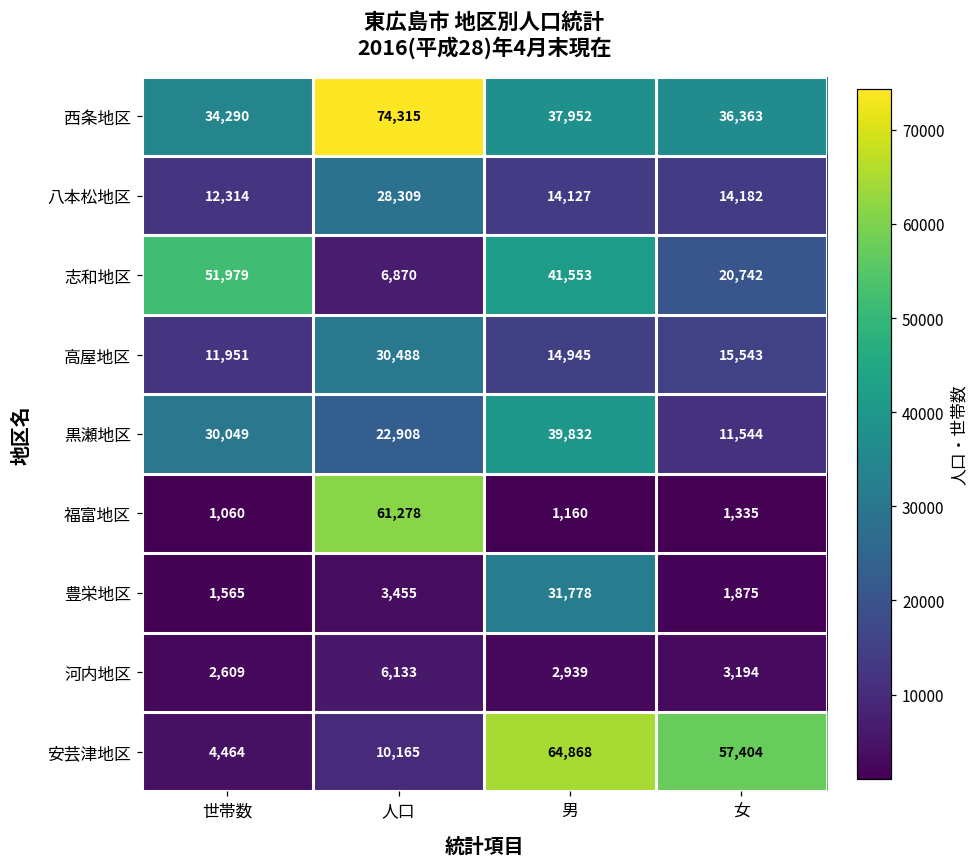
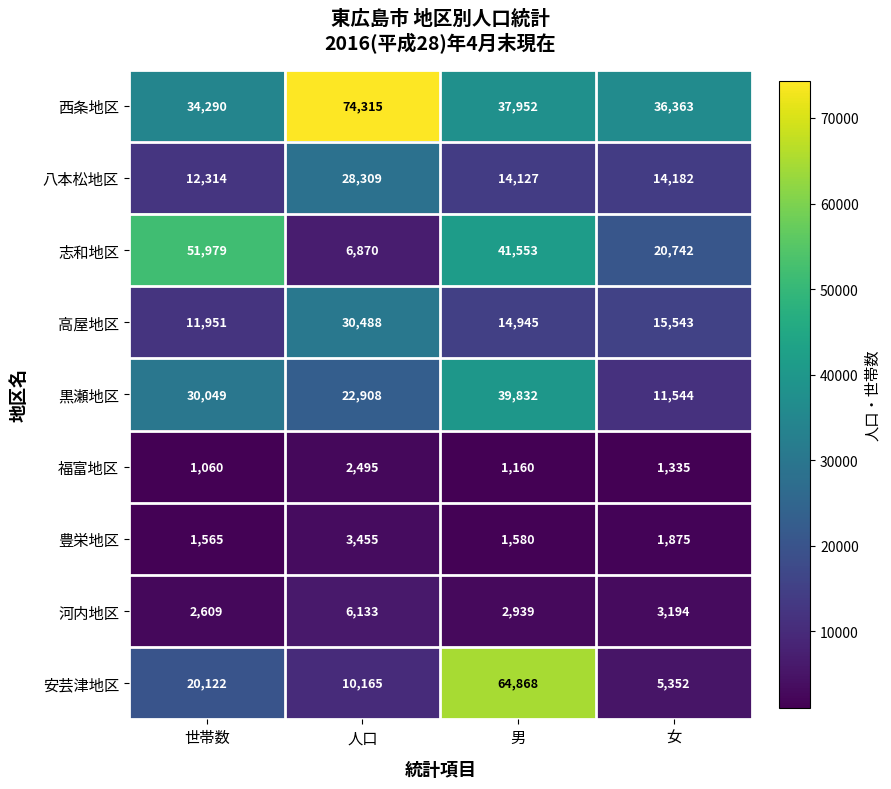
  {
    "西条地区": {
      "世帯数": "34,290",
      "人口": "74,315",
      "男": "37,952",
      "女": "36,363"
    },
    "八本松地区": {
      "世帯数": "12,314",
      "人口": "28,309",
      "男": "14,127",
      "女": "14,182"
    },
    "志和地区": {
      "世帯数": "51,979",
      "人口": "6,870",
      "男": "41,553",
      "女": "20,742"
    },
    "高屋地区": {
      "世帯数": "11,951",
      "人口": "30,488",
      "男": "14,945",
      "女": "15,543"
    },
    "黒瀬地区": {
      "世帯数": "30,049",
      "人口": "22,908",
      "男": "39,832",
      "女": "11,544"
    },
    "福富地区": {
      "世帯数": "1,060",
-     "人口": "61,278",
+     "人口": "2,495",
      "男": "1,160",
      "女": "1,335"
    },
    "豊栄地区": {
      "世帯数": "1,565",
      "人口": "3,455",
-     "男": "31,778",
+     "男": "1,580",
      "女": "1,875"
    },
    "河内地区": {
      "世帯数": "2,609",
      "人口": "6,133",
      "男": "2,939",
      "女": "3,194"
    },
    "安芸津地区": {
-     "世帯数": "4,464",
+     "世帯数": "20,122",
      "人口": "10,165",
      "男": "64,868",
-     "女": "57,404"
+     "女": "5,352"
    }
  }
